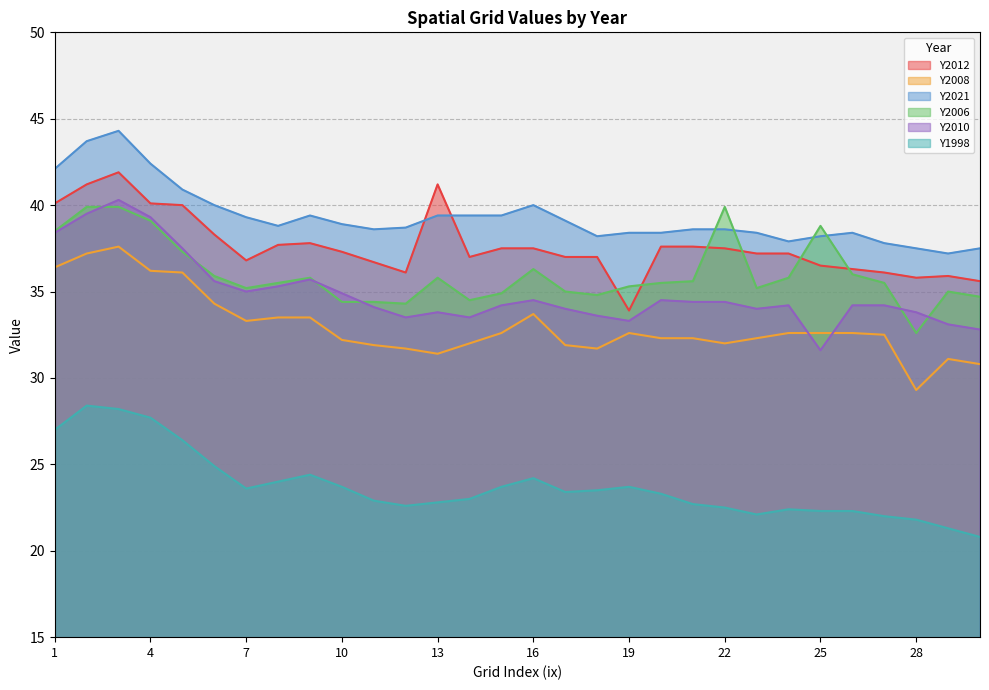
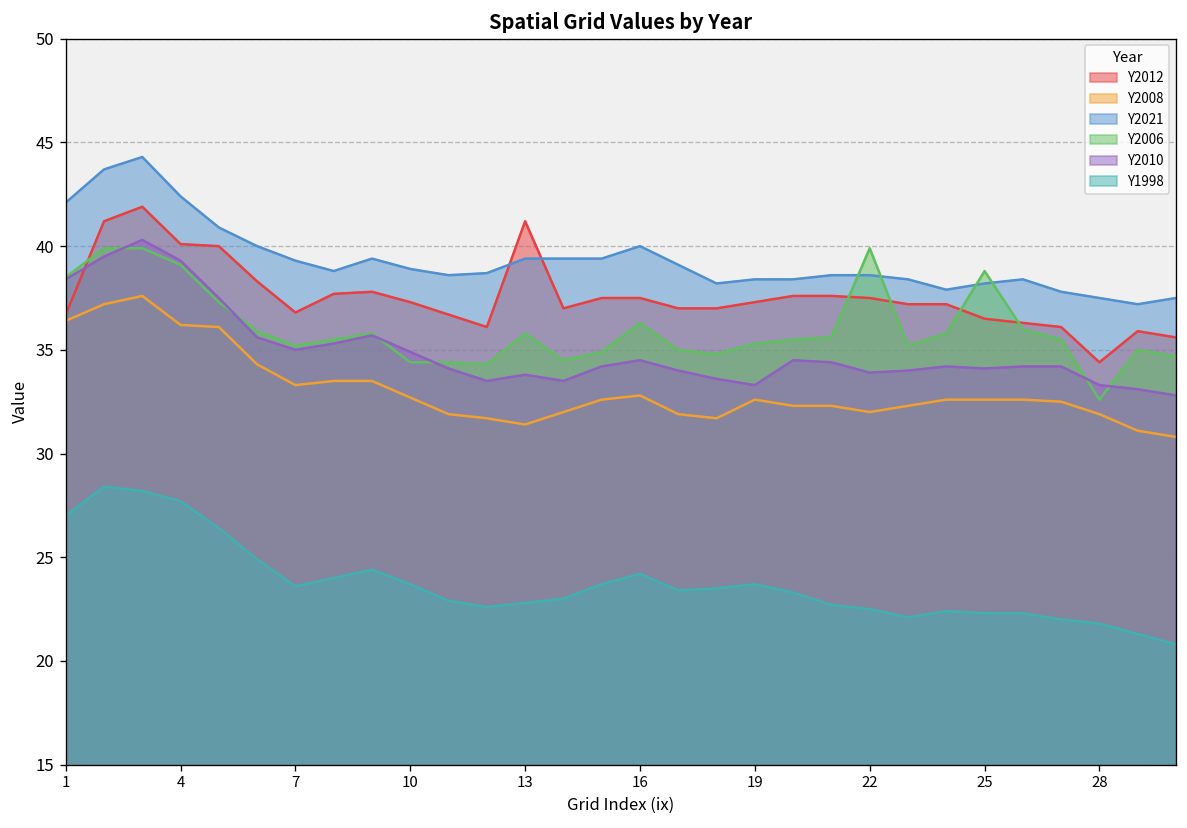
  {
    "Y2012": {
-     "1": 40.1,
+     "1": 36.7,
      "4": 40.1,
      "7": 36.8,
      "10": 37.3,
      "13": 41.2,
      "16": 37.5,
-     "19": 33.9,
+     "19": 37.3,
      "22": 37.5,
      "25": 36.5,
-     "28": 35.8
+     "28": 34.4
    },
    "Y2008": {
      "1": 36.4,
      "4": 36.2,
      "7": 33.3,
-     "10": 32.2,
+     "10": 32.7,
      "13": 31.4,
-     "16": 33.7,
+     "16": 32.8,
      "19": 32.6,
      "22": 32.0,
      "25": 32.6,
-     "28": 29.3
+     "28": 31.9
    },
    "Y2006": {
      "4": 39.1,
      "7": 35.2,
      "10": 34.4,
      "13": 35.8,
      "16": 36.3,
      "19": 35.3,
      "22": 39.9,
      "25": 38.8,
      "28": 32.6
    },
    "Y2010": {
      "4": 39.3,
      "7": 35.0,
      "10": 34.9,
      "13": 33.8,
      "16": 34.5,
      "19": 33.3,
-     "22": 34.4,
-     "25": 31.6,
-     "28": 33.8
+     "22": 33.9,
+     "25": 34.1,
+     "28": 33.3
    }
  }
